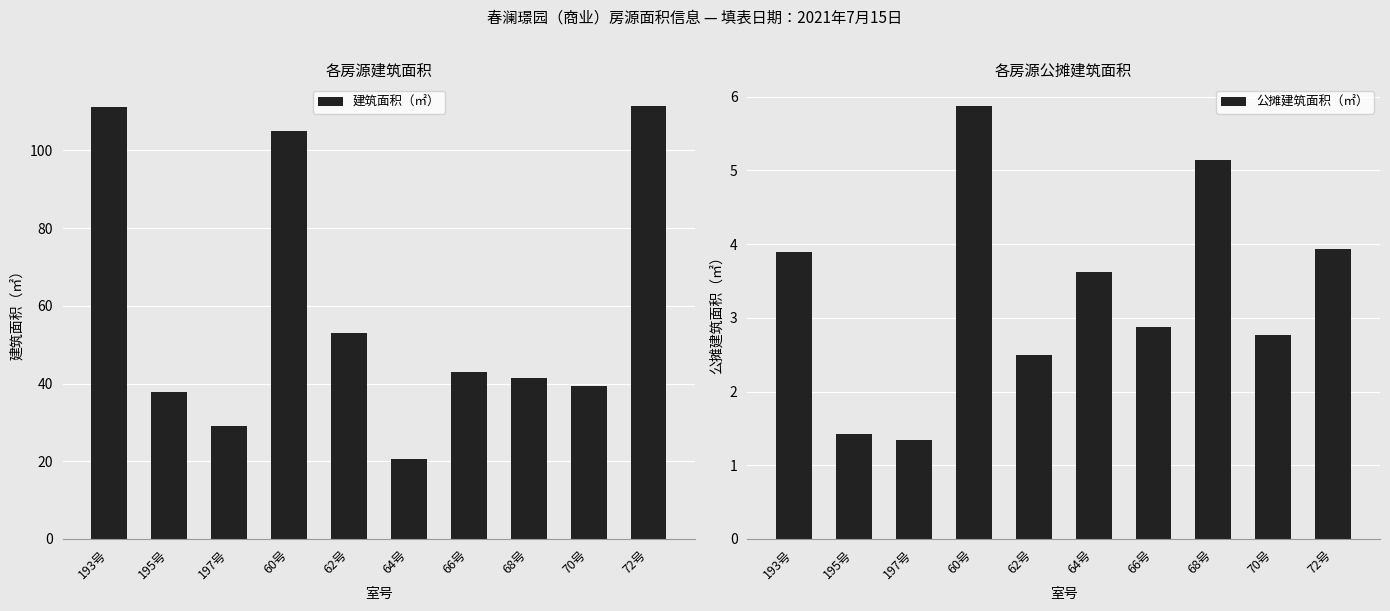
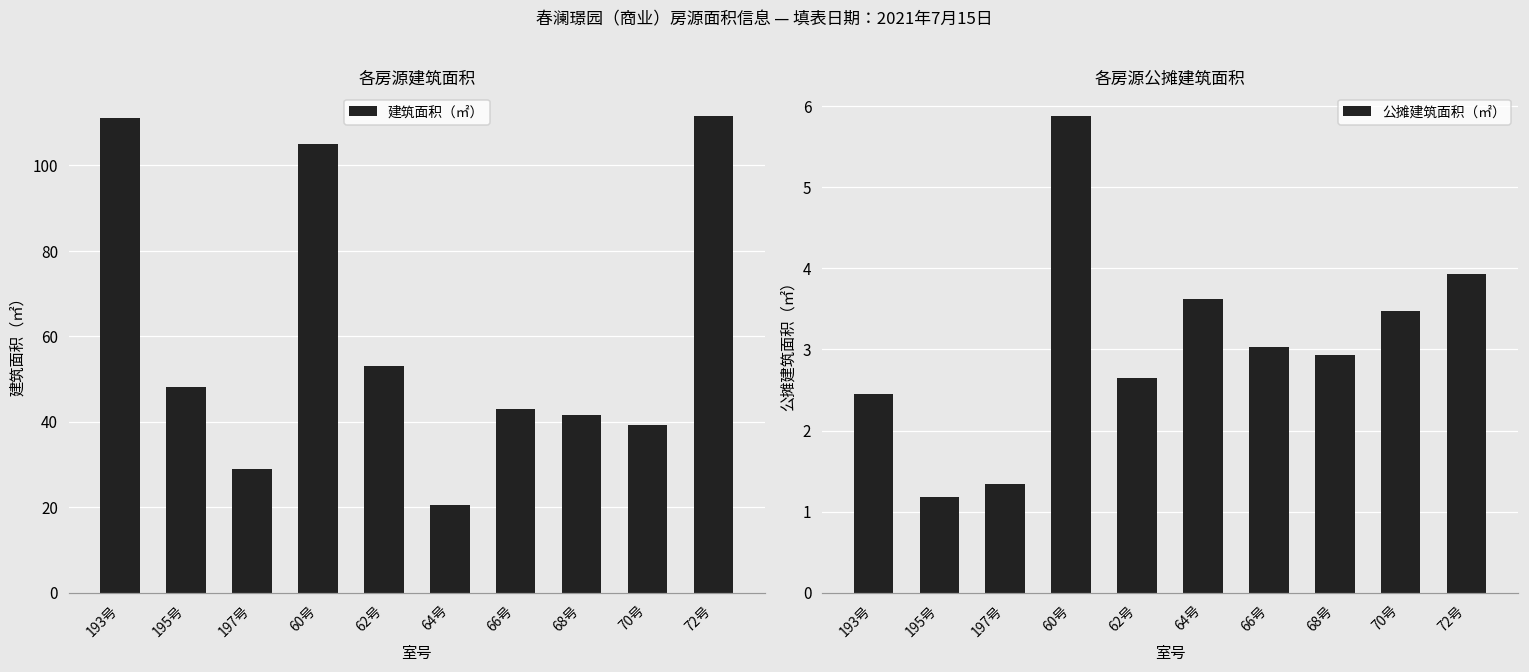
  {
    "各房源建筑面积": {
      "193号": 111,
-     "195号": 38,
+     "195号": 48,
      "197号": 29,
      "60号": 105,
      "62号": 53,
      "64号": 20,
      "66号": 43,
      "68号": 42,
      "70号": 39,
      "72号": 111
    },
    "各房源公摊建筑面积": {
-     "193号": 3.9,
-     "195号": 1.4,
+     "193号": 2.5,
+     "195号": 1.2,
      "197号": 1.3,
      "60号": 5.9,
-     "62号": 2.5,
+     "62号": 2.7,
      "64号": 3.6,
-     "66号": 2.9,
-     "68号": 5.1,
-     "70号": 2.8,
+     "66号": 3.0,
+     "68号": 2.9,
+     "70号": 3.5,
      "72号": 3.9
    }
  }
